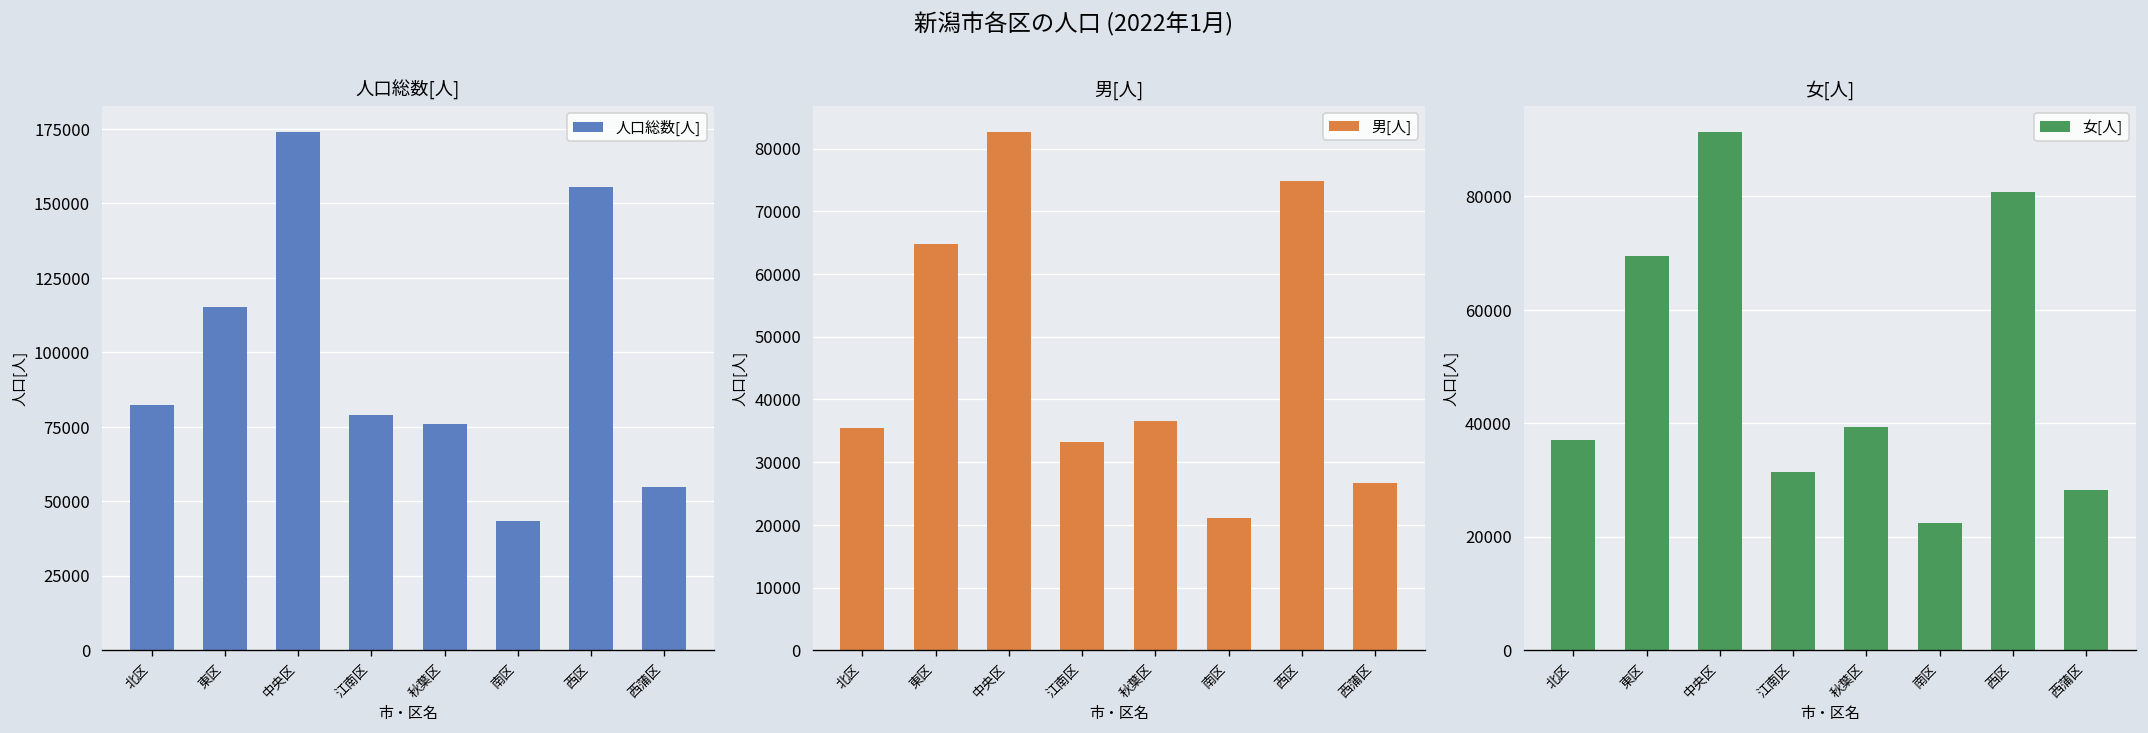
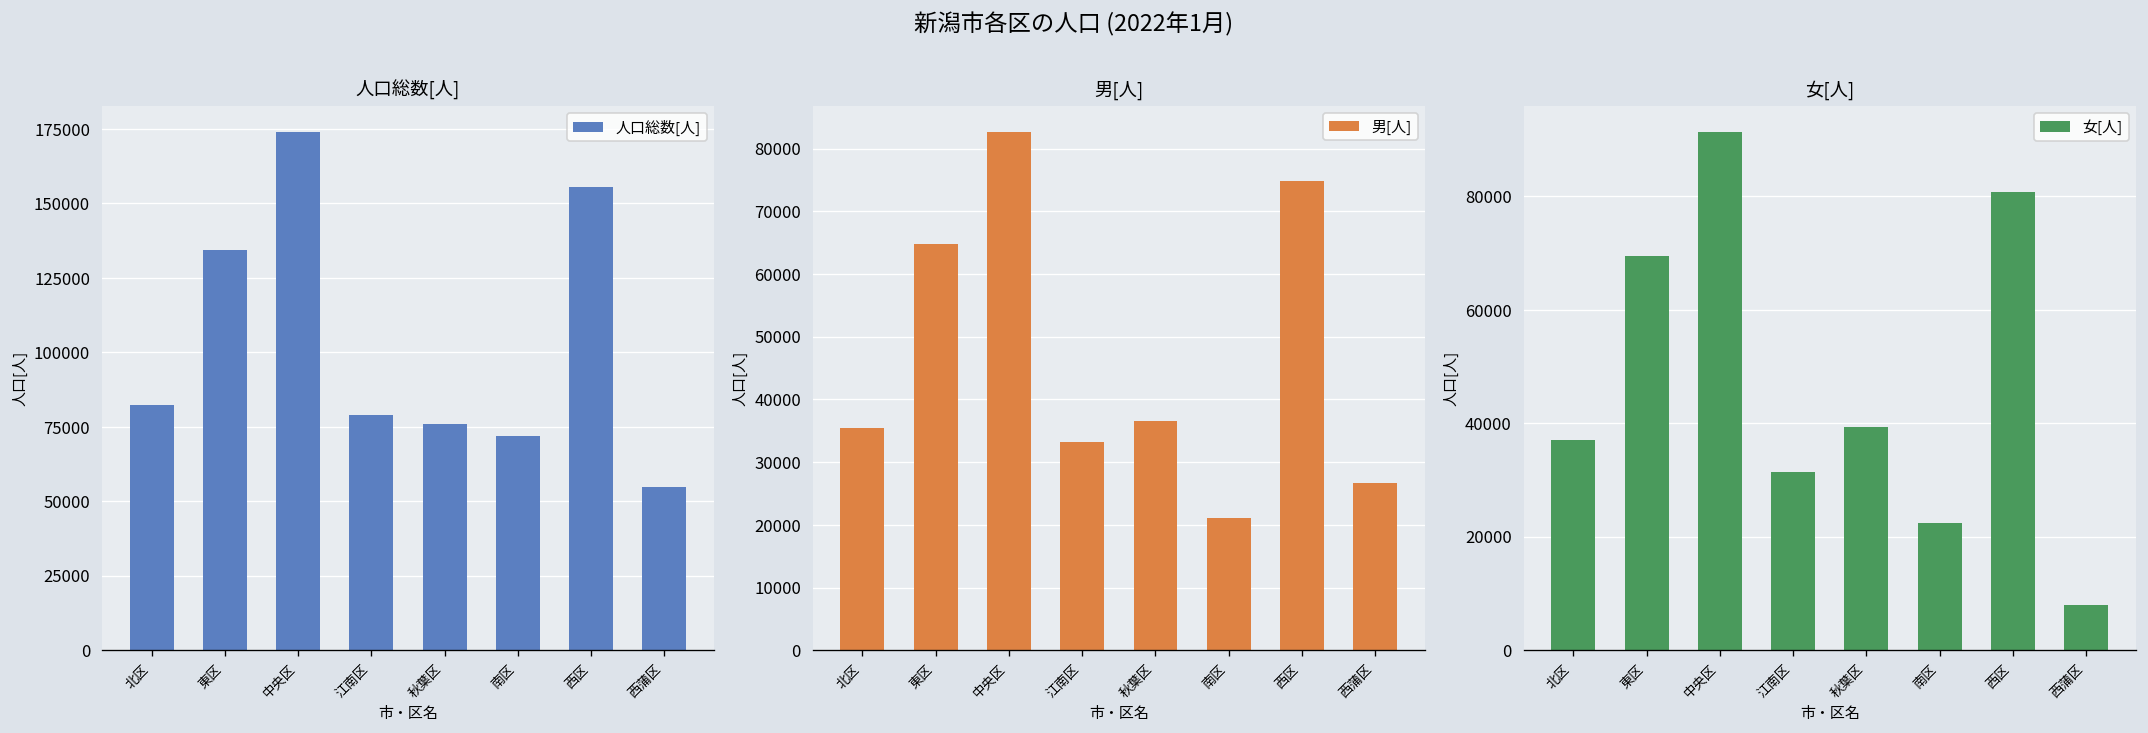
  {
    "人口総数[人]": {
      "北区": 82000,
-     "東区": 115000,
+     "東区": 134000,
      "中央区": 174000,
      "江南区": 79000,
      "秋葉区": 76000,
-     "南区": 43000,
+     "南区": 72000,
      "西区": 155000,
      "西蒲区": 55000
    },
    "男[人]": {
      "北区": 35000,
      "東区": 65000,
      "中央区": 83000,
      "江南区": 33000,
      "秋葉区": 36000,
      "南区": 21000,
      "西区": 75000,
      "西蒲区": 27000
    },
    "女[人]": {
      "北区": 37000,
      "東区": 70000,
      "中央区": 91000,
      "江南区": 31000,
      "秋葉区": 39000,
      "南区": 22000,
      "西区": 81000,
-     "西蒲区": 28000
+     "西蒲区": 8000
    }
  }
